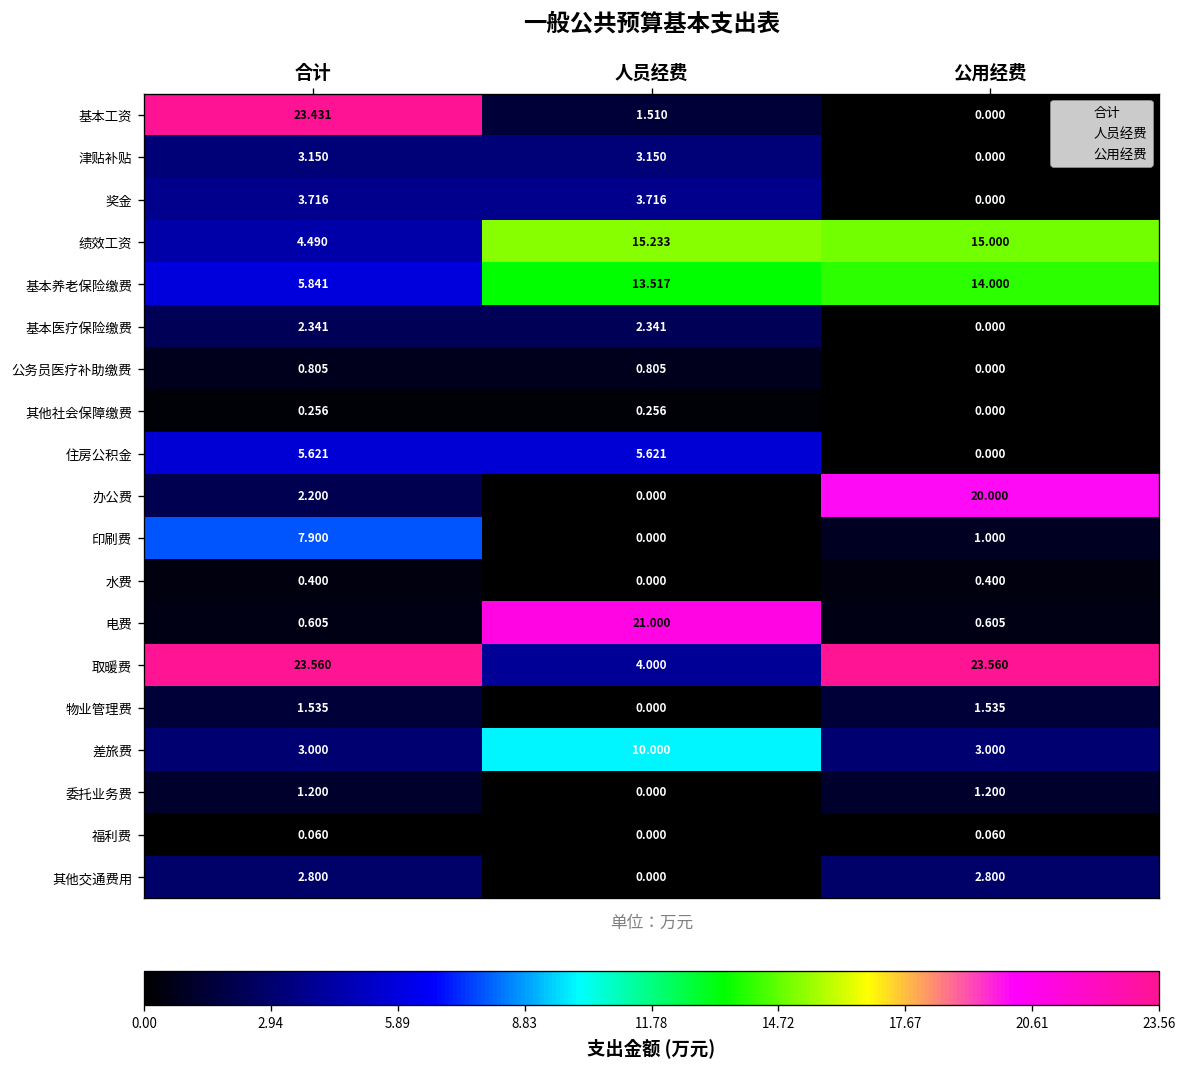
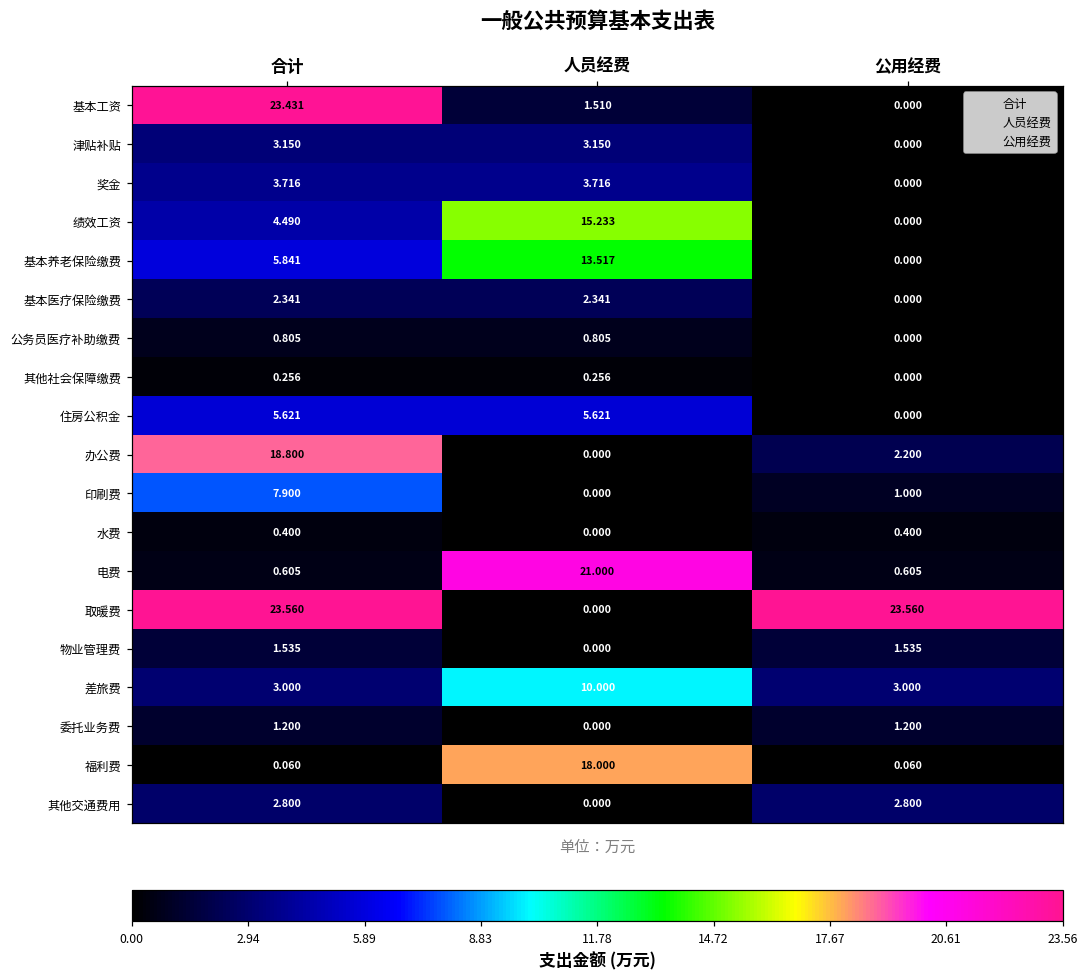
  {
    "基本工资": {
      "合计": 23.431,
      "人员经费": 1.510,
      "公用经费": 0.000
    },
    "津贴补贴": {
      "合计": 3.150,
      "人员经费": 3.150,
      "公用经费": 0.000
    },
    "奖金": {
      "合计": 3.716,
      "人员经费": 3.716,
      "公用经费": 0.000
    },
    "绩效工资": {
      "合计": 4.490,
      "人员经费": 15.233,
-     "公用经费": 15.000
+     "公用经费": 0.000
    },
    "基本养老保险缴费": {
      "合计": 5.841,
      "人员经费": 13.517,
-     "公用经费": 14.000
+     "公用经费": 0.000
    },
    "基本医疗保险缴费": {
      "合计": 2.341,
      "人员经费": 2.341,
      "公用经费": 0.000
    },
    "公务员医疗补助缴费": {
      "合计": 0.805,
      "人员经费": 0.805,
      "公用经费": 0.000
    },
    "其他社会保障缴费": {
      "合计": 0.256,
      "人员经费": 0.256,
      "公用经费": 0.000
    },
    "住房公积金": {
      "合计": 5.621,
      "人员经费": 5.621,
      "公用经费": 0.000
    },
    "办公费": {
-     "合计": 2.200,
+     "合计": 18.800,
      "人员经费": 0.000,
-     "公用经费": 20.000
+     "公用经费": 2.200
    },
    "印刷费": {
      "合计": 7.900,
      "人员经费": 0.000,
      "公用经费": 1.000
    },
    "水费": {
      "合计": 0.400,
      "人员经费": 0.000,
      "公用经费": 0.400
    },
    "电费": {
      "合计": 0.605,
      "人员经费": 21.000,
      "公用经费": 0.605
    },
    "取暖费": {
      "合计": 23.560,
-     "人员经费": 4.000,
+     "人员经费": 0.000,
      "公用经费": 23.560
    },
    "物业管理费": {
      "合计": 1.535,
      "人员经费": 0.000,
      "公用经费": 1.535
    },
    "差旅费": {
      "合计": 3.000,
      "人员经费": 10.000,
      "公用经费": 3.000
    },
    "委托业务费": {
      "合计": 1.200,
      "人员经费": 0.000,
      "公用经费": 1.200
    },
    "福利费": {
      "合计": 0.060,
-     "人员经费": 0.000,
+     "人员经费": 18.000,
      "公用经费": 0.060
    },
    "其他交通费用": {
      "合计": 2.800,
      "人员经费": 0.000,
      "公用经费": 2.800
    }
  }
